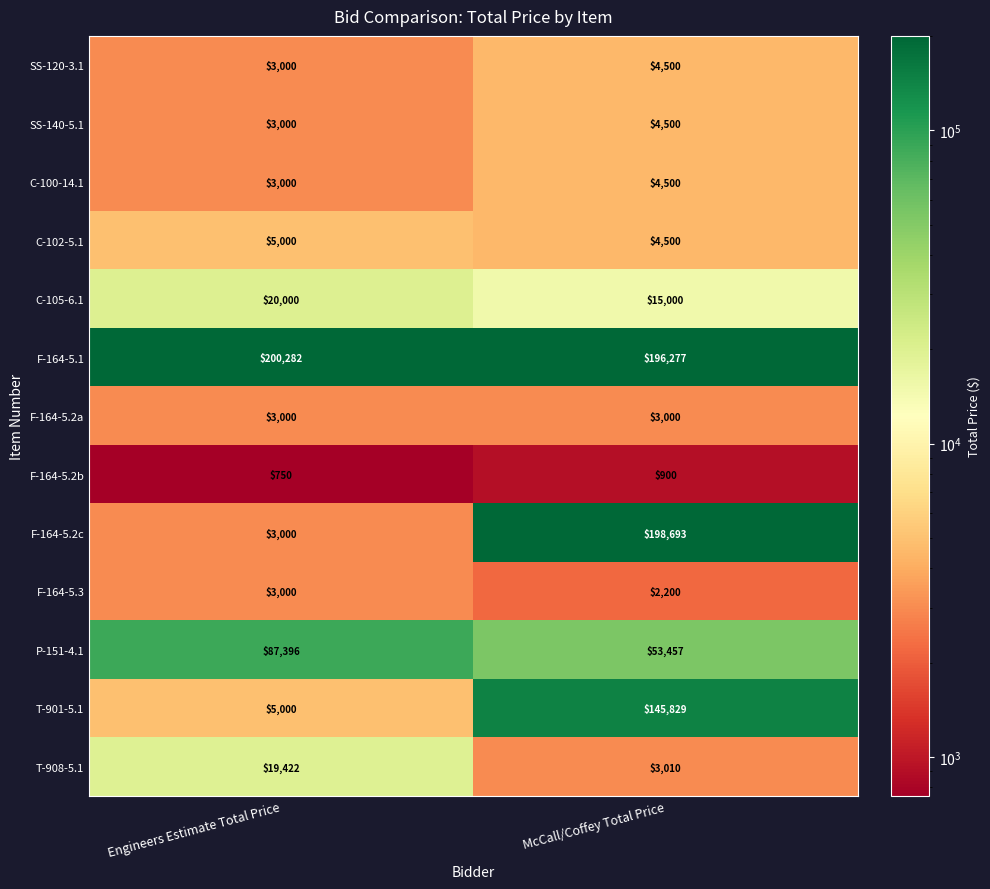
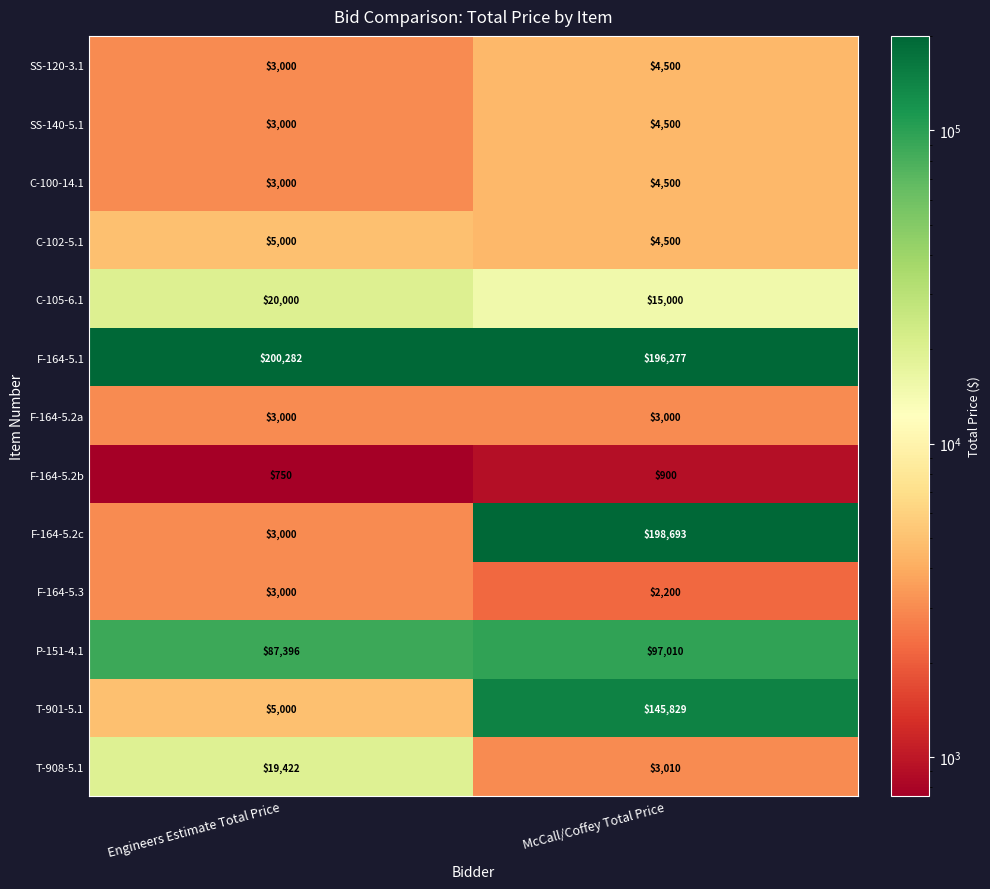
  {
    "SS-120-3.1": {
      "Engineers Estimate Total Price": "$3,000",
      "McCall/Coffey Total Price": "$4,500"
    },
    "SS-140-5.1": {
      "Engineers Estimate Total Price": "$3,000",
      "McCall/Coffey Total Price": "$4,500"
    },
    "C-100-14.1": {
      "Engineers Estimate Total Price": "$3,000",
      "McCall/Coffey Total Price": "$4,500"
    },
    "C-102-5.1": {
      "Engineers Estimate Total Price": "$5,000",
      "McCall/Coffey Total Price": "$4,500"
    },
    "C-105-6.1": {
      "Engineers Estimate Total Price": "$20,000",
      "McCall/Coffey Total Price": "$15,000"
    },
    "F-164-5.1": {
      "Engineers Estimate Total Price": "$200,282",
      "McCall/Coffey Total Price": "$196,277"
    },
    "F-164-5.2a": {
      "Engineers Estimate Total Price": "$3,000",
      "McCall/Coffey Total Price": "$3,000"
    },
    "F-164-5.2b": {
      "Engineers Estimate Total Price": "$750",
      "McCall/Coffey Total Price": "$900"
    },
    "F-164-5.2c": {
      "Engineers Estimate Total Price": "$3,000",
      "McCall/Coffey Total Price": "$198,693"
    },
    "F-164-5.3": {
      "Engineers Estimate Total Price": "$3,000",
      "McCall/Coffey Total Price": "$2,200"
    },
    "P-151-4.1": {
      "Engineers Estimate Total Price": "$87,396",
-     "McCall/Coffey Total Price": "$53,457"
+     "McCall/Coffey Total Price": "$97,010"
    },
    "T-901-5.1": {
      "Engineers Estimate Total Price": "$5,000",
      "McCall/Coffey Total Price": "$145,829"
    },
    "T-908-5.1": {
      "Engineers Estimate Total Price": "$19,422",
      "McCall/Coffey Total Price": "$3,010"
    }
  }
